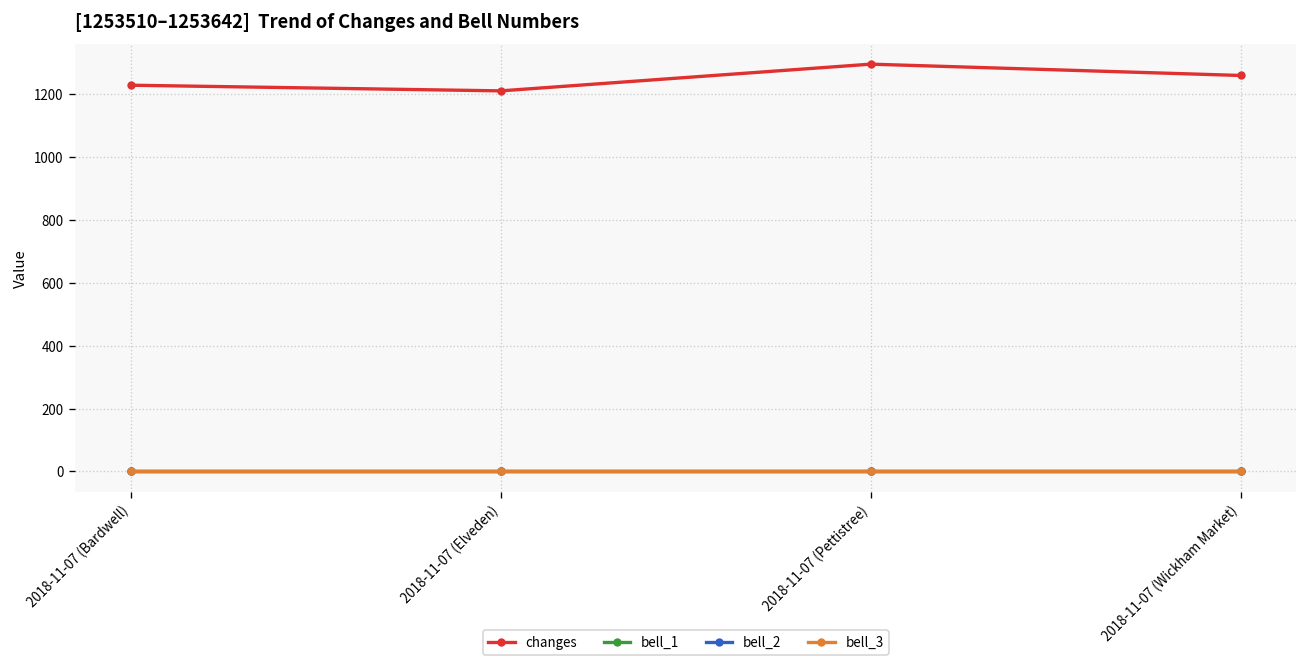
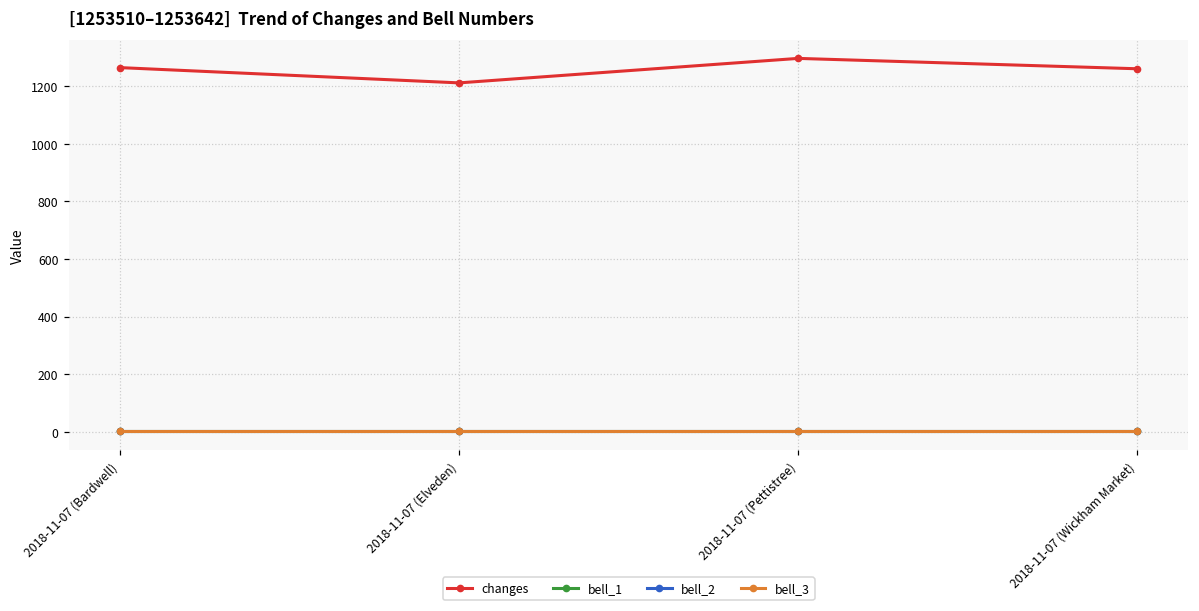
  {
    "changes": {
-     "2018-11-07 (Bardwell)": 1230,
+     "2018-11-07 (Bardwell)": 1260,
      "2018-11-07 (Elveden)": 1210,
      "2018-11-07 (Pettistree)": 1300,
      "2018-11-07 (Wickham Market)": 1260
    }
  }
